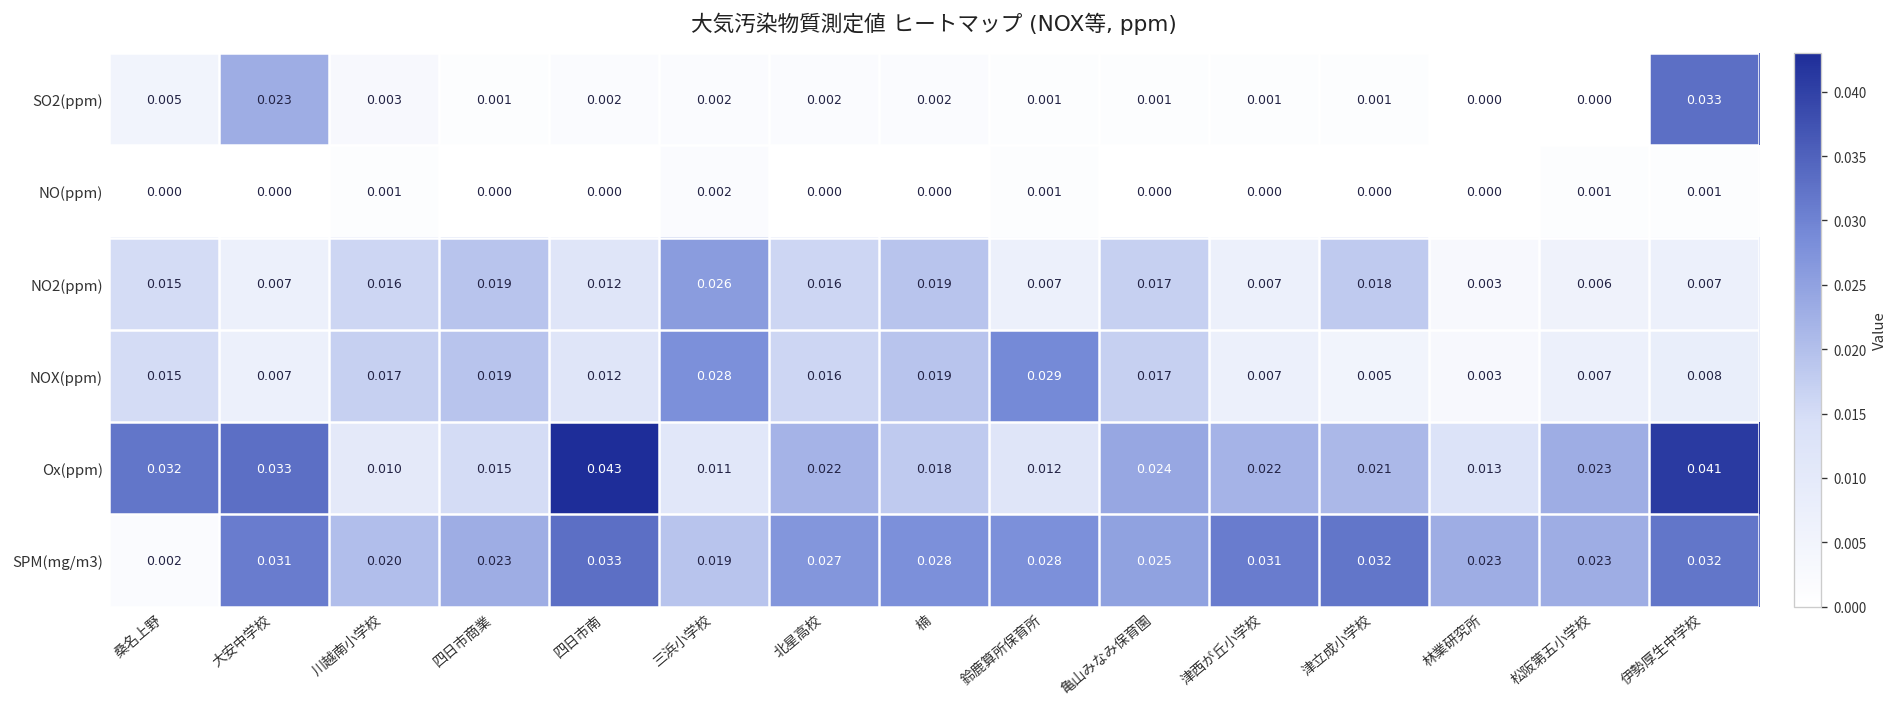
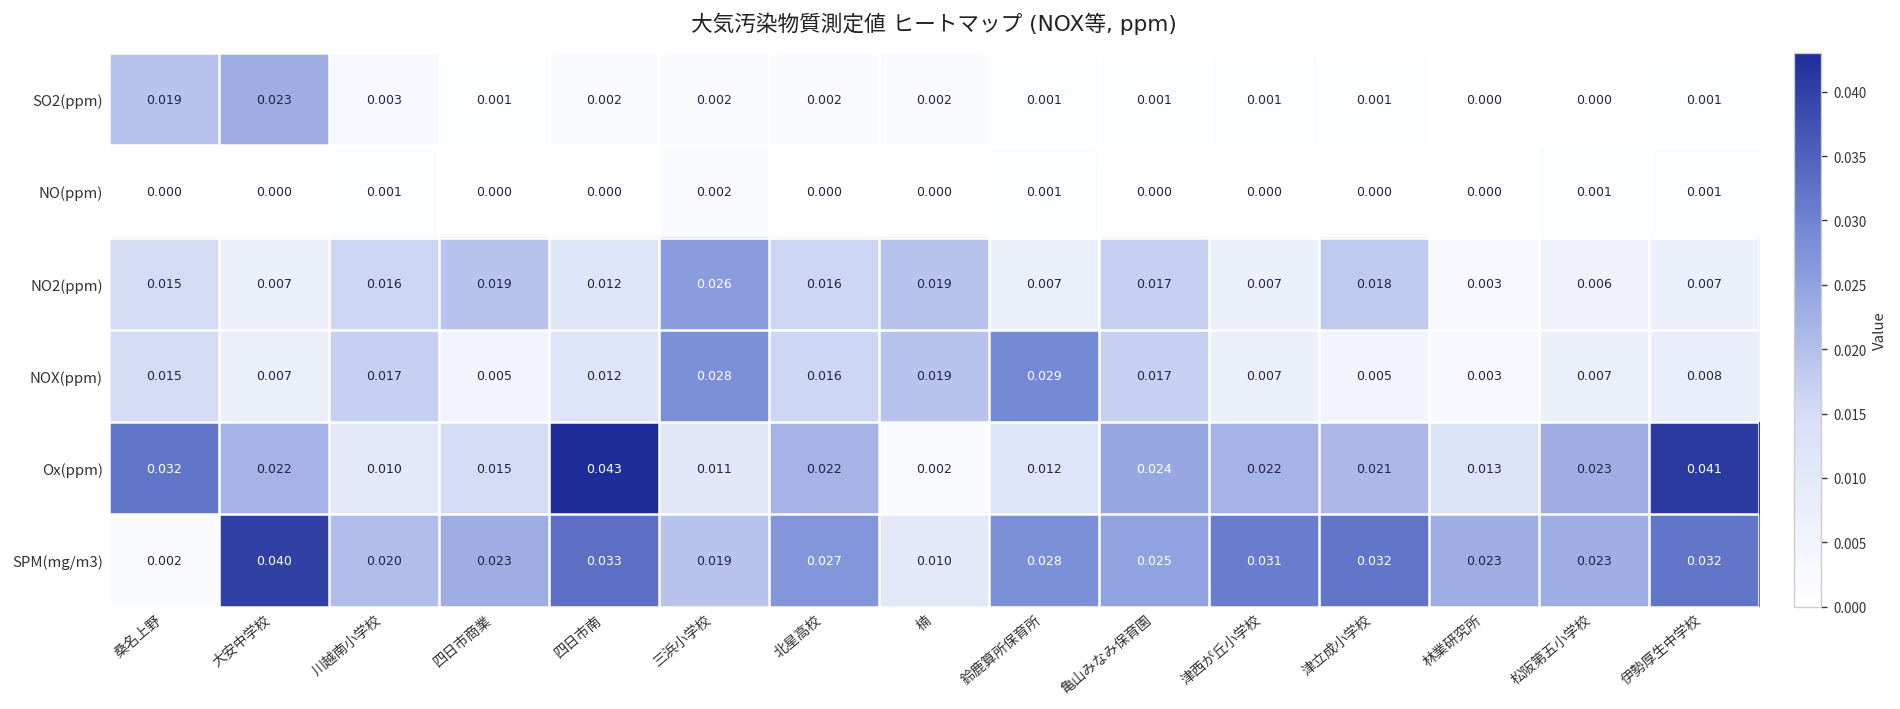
  {
    "SO2(ppm)": {
-     "桑名上野": 0.005,
+     "桑名上野": 0.019,
      "大安中学校": 0.023,
      "川越南小学校": 0.003,
      "四日市商業": 0.001,
      "四日市南": 0.002,
      "三浜小学校": 0.002,
      "北星高校": 0.002,
      "楠": 0.002,
      "鈴鹿算所保育所": 0.001,
      "亀山みなみ保育園": 0.001,
      "津西が丘小学校": 0.001,
      "津立成小学校": 0.001,
      "林業研究所": 0.000,
      "松阪第五小学校": 0.000,
-     "伊勢厚生中学校": 0.033
+     "伊勢厚生中学校": 0.001
    },
    "NO(ppm)": {
      "桑名上野": 0.000,
      "大安中学校": 0.000,
      "川越南小学校": 0.001,
      "四日市商業": 0.000,
      "四日市南": 0.000,
      "三浜小学校": 0.002,
      "北星高校": 0.000,
      "楠": 0.000,
      "鈴鹿算所保育所": 0.001,
      "亀山みなみ保育園": 0.000,
      "津西が丘小学校": 0.000,
      "津立成小学校": 0.000,
      "林業研究所": 0.000,
      "松阪第五小学校": 0.001,
      "伊勢厚生中学校": 0.001
    },
    "NO2(ppm)": {
      "桑名上野": 0.015,
      "大安中学校": 0.007,
      "川越南小学校": 0.016,
      "四日市商業": 0.019,
      "四日市南": 0.012,
      "三浜小学校": 0.026,
      "北星高校": 0.016,
      "楠": 0.019,
      "鈴鹿算所保育所": 0.007,
      "亀山みなみ保育園": 0.017,
      "津西が丘小学校": 0.007,
      "津立成小学校": 0.018,
      "林業研究所": 0.003,
      "松阪第五小学校": 0.006,
      "伊勢厚生中学校": 0.007
    },
    "NOX(ppm)": {
      "桑名上野": 0.015,
      "大安中学校": 0.007,
      "川越南小学校": 0.017,
-     "四日市商業": 0.019,
+     "四日市商業": 0.005,
      "四日市南": 0.012,
      "三浜小学校": 0.028,
      "北星高校": 0.016,
      "楠": 0.019,
      "鈴鹿算所保育所": 0.029,
      "亀山みなみ保育園": 0.017,
      "津西が丘小学校": 0.007,
      "津立成小学校": 0.005,
      "林業研究所": 0.003,
      "松阪第五小学校": 0.007,
      "伊勢厚生中学校": 0.008
    },
    "Ox(ppm)": {
      "桑名上野": 0.032,
-     "大安中学校": 0.033,
+     "大安中学校": 0.022,
      "川越南小学校": 0.010,
      "四日市商業": 0.015,
      "四日市南": 0.043,
      "三浜小学校": 0.011,
      "北星高校": 0.022,
-     "楠": 0.018,
+     "楠": 0.002,
      "鈴鹿算所保育所": 0.012,
      "亀山みなみ保育園": 0.024,
      "津西が丘小学校": 0.022,
      "津立成小学校": 0.021,
      "林業研究所": 0.013,
      "松阪第五小学校": 0.023,
      "伊勢厚生中学校": 0.041
    },
    "SPM(mg/m3)": {
      "桑名上野": 0.002,
-     "大安中学校": 0.031,
+     "大安中学校": 0.040,
      "川越南小学校": 0.020,
      "四日市商業": 0.023,
      "四日市南": 0.033,
      "三浜小学校": 0.019,
      "北星高校": 0.027,
-     "楠": 0.028,
+     "楠": 0.010,
      "鈴鹿算所保育所": 0.028,
      "亀山みなみ保育園": 0.025,
      "津西が丘小学校": 0.031,
      "津立成小学校": 0.032,
      "林業研究所": 0.023,
      "松阪第五小学校": 0.023,
      "伊勢厚生中学校": 0.032
    }
  }
